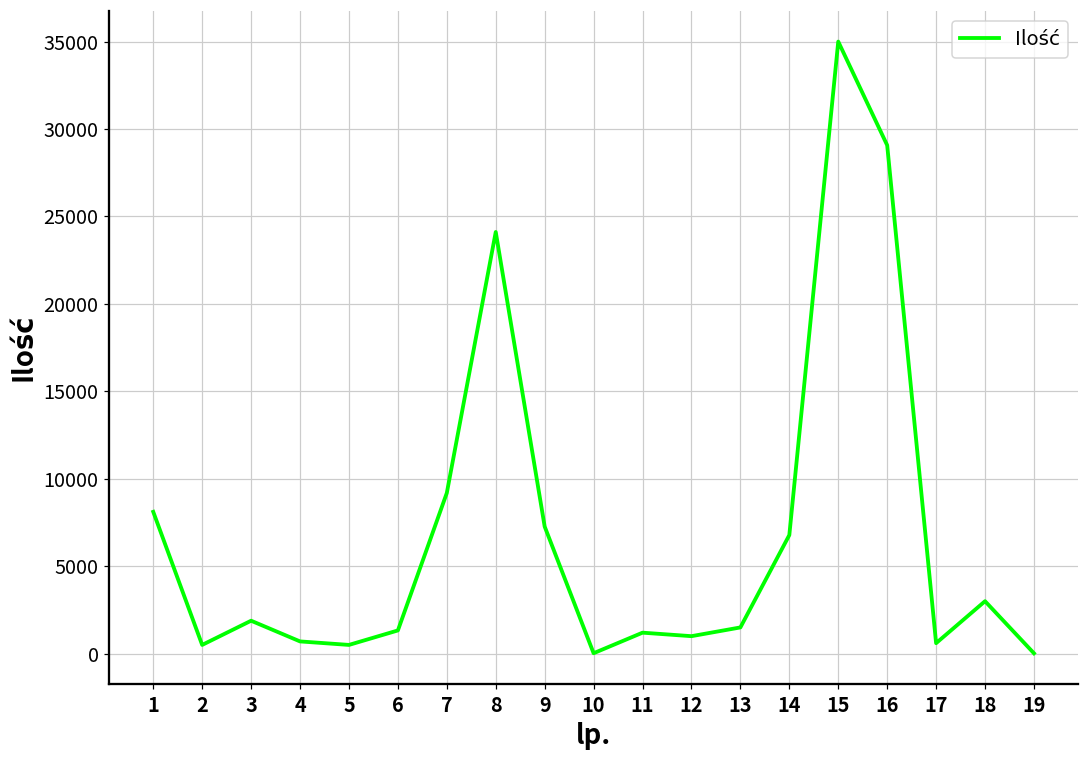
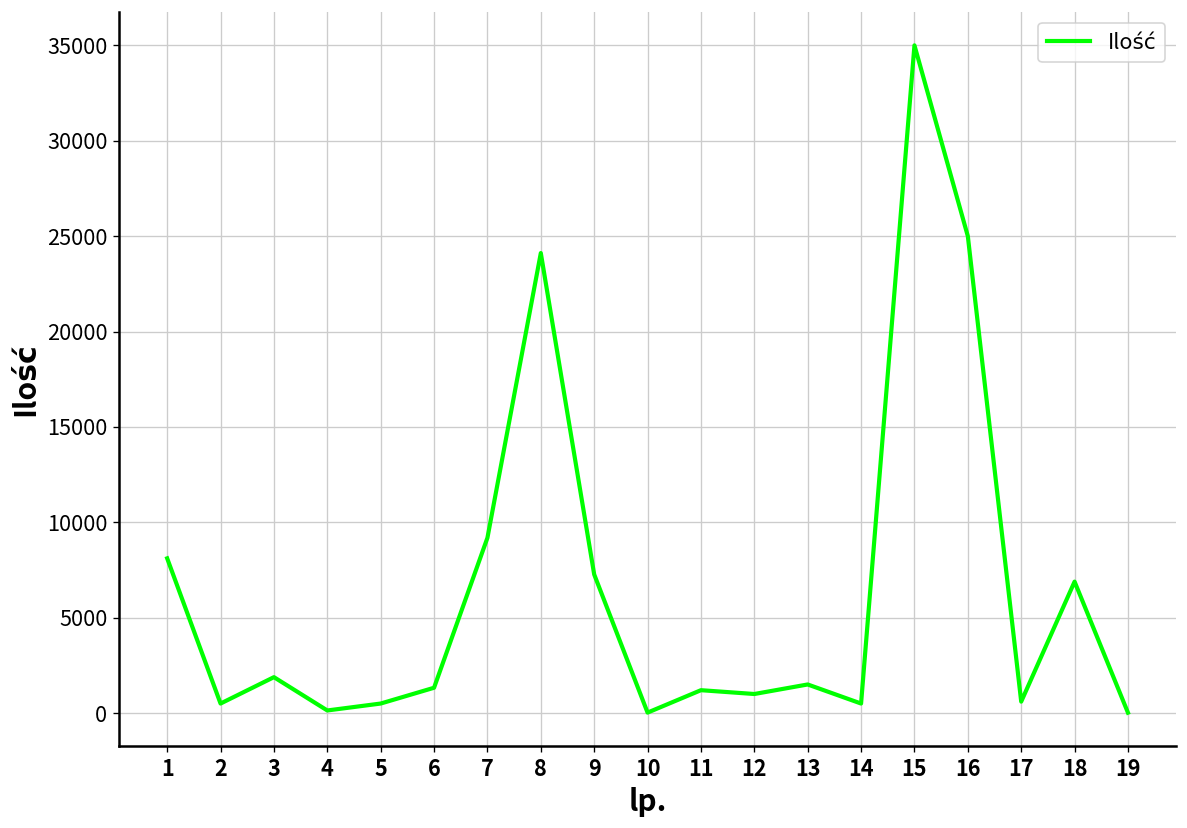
  {
    "1": 8100,
    "2": 500,
    "3": 1900,
-   "4": 700,
+   "4": 100,
    "5": 500,
    "6": 1300,
    "7": 9200,
    "8": 24100,
    "9": 7300,
    "10": 0,
    "11": 1200,
    "12": 1000,
    "13": 1500,
-   "14": 6800,
+   "14": 500,
    "15": 35000,
-   "16": 29100,
+   "16": 25000,
    "17": 600,
-   "18": 3000,
+   "18": 6900,
    "19": 0
  }
